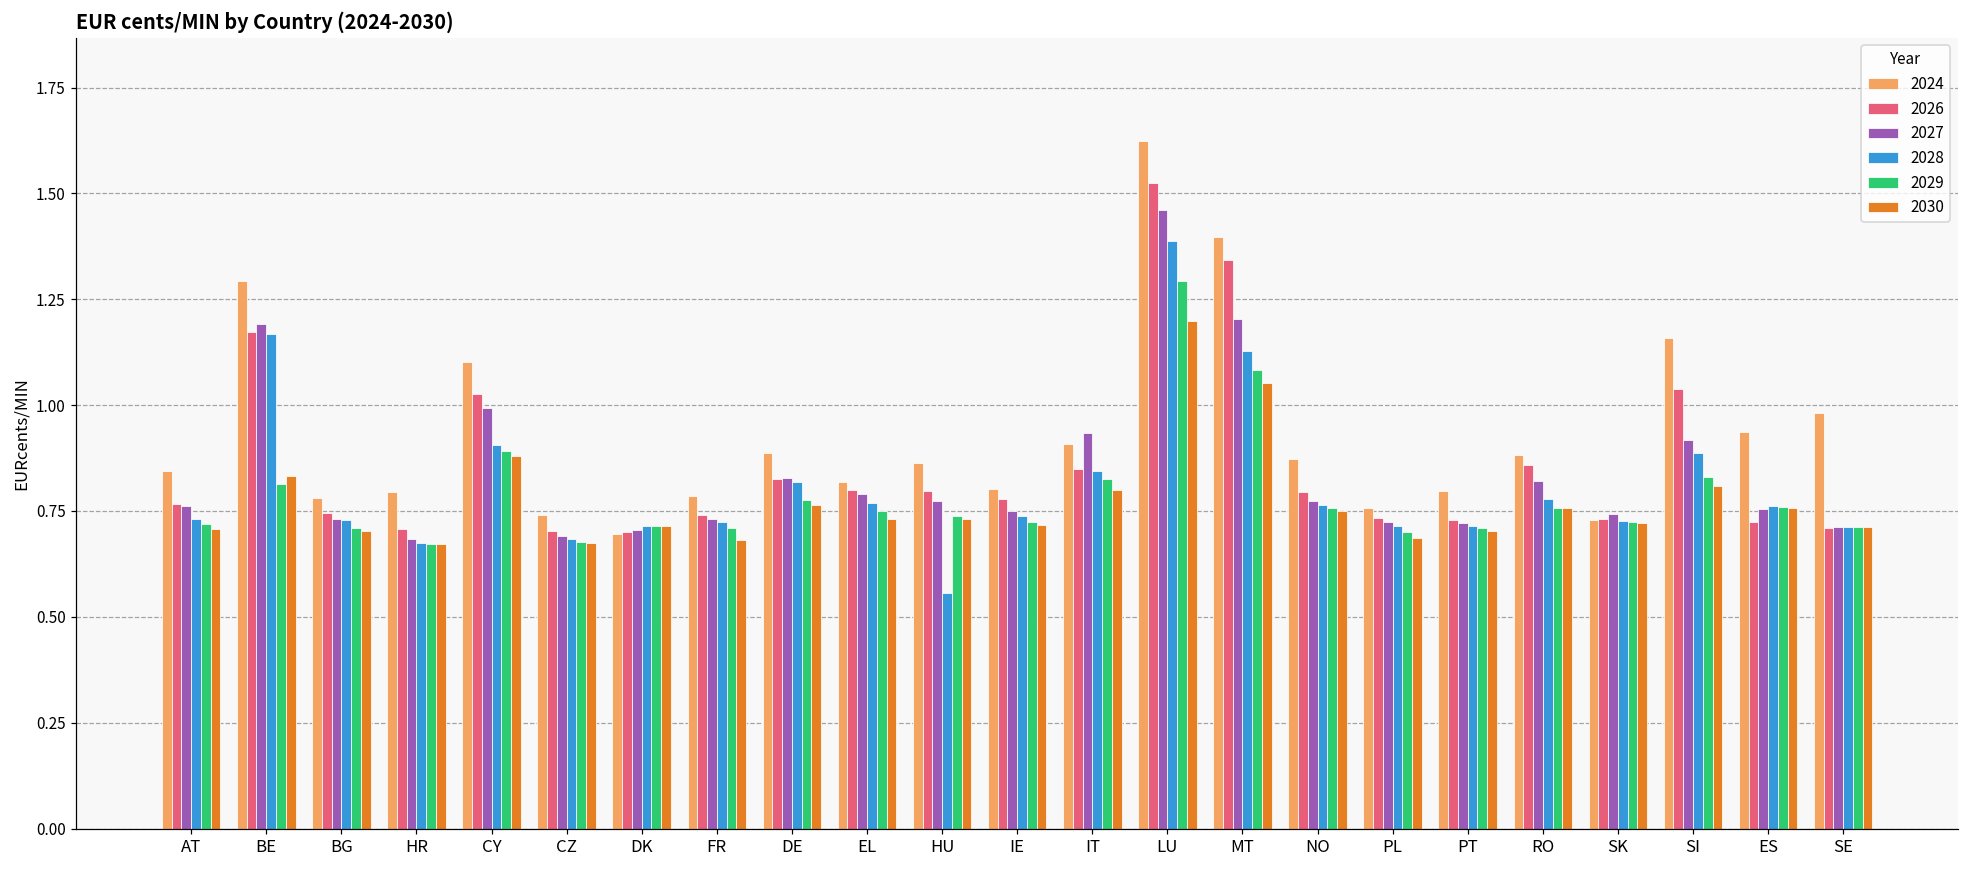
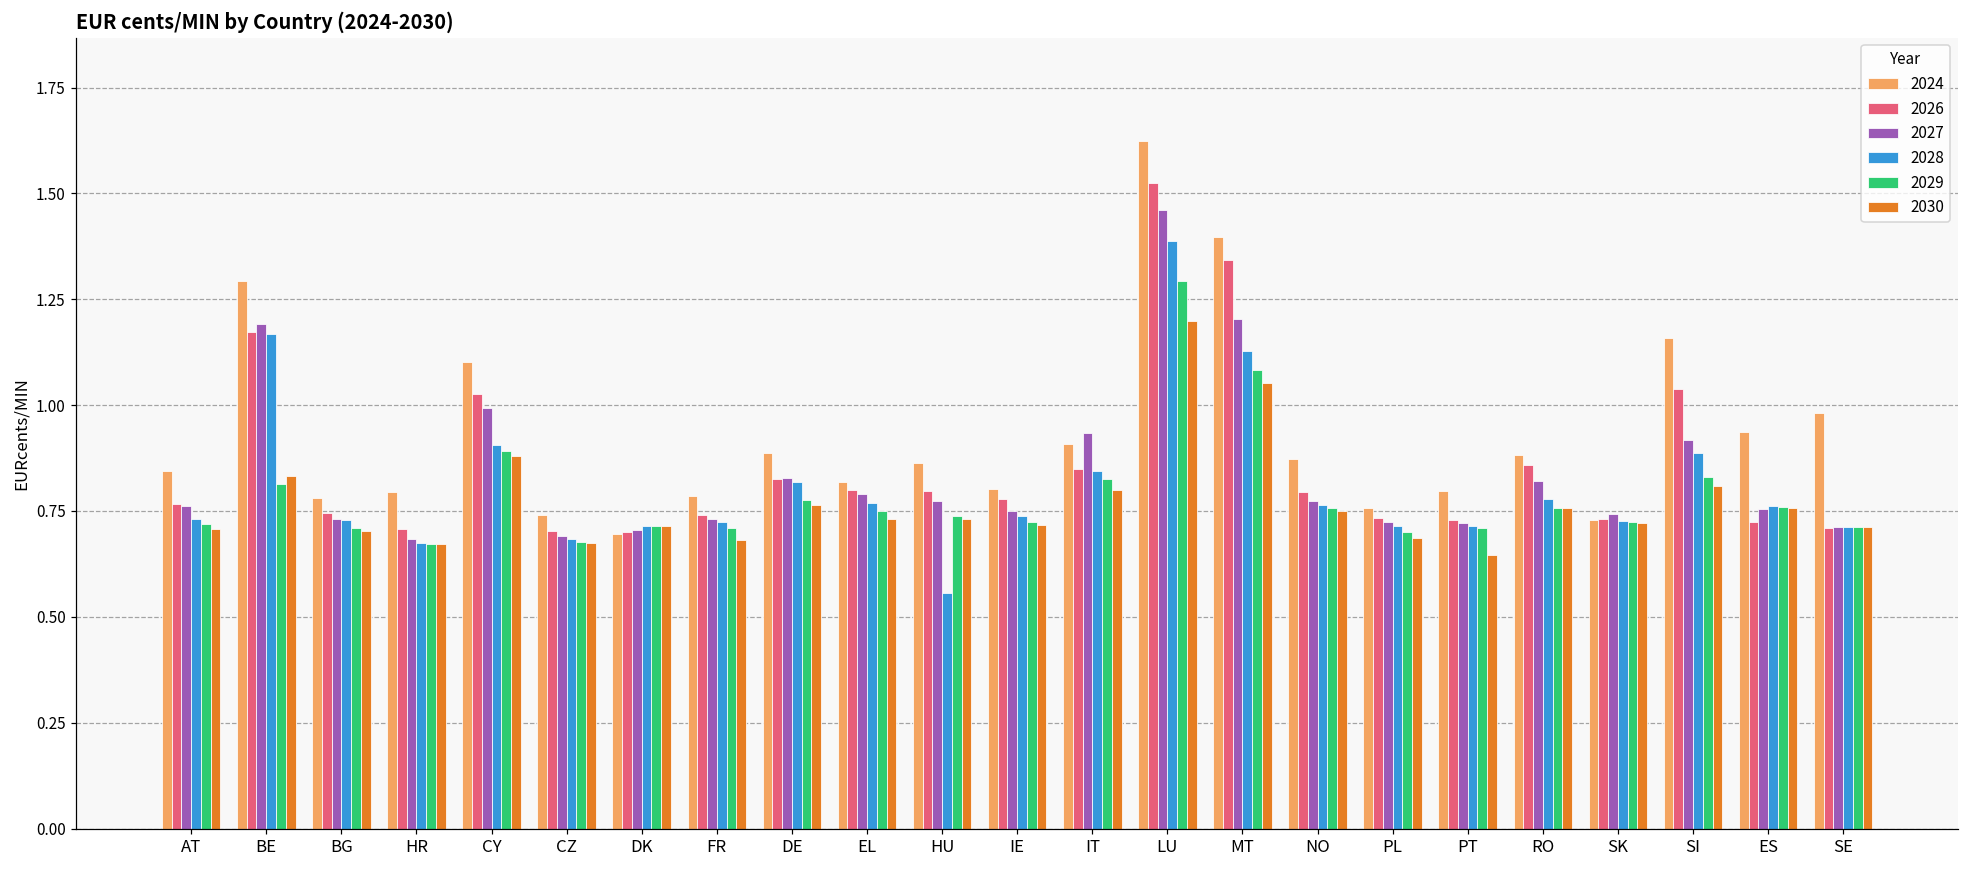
  {
    "2024": {
      "AT": 0.85,
      "BE": 1.29,
      "BG": 0.78,
      "HR": 0.79,
      "CY": 1.10,
      "CZ": 0.74,
      "DK": 0.70,
      "FR": 0.79,
      "DE": 0.89,
      "EL": 0.82,
      "HU": 0.86,
      "IE": 0.80,
      "IT": 0.91,
      "LU": 1.62,
      "MT": 1.40,
      "NO": 0.87,
      "PL": 0.76,
      "PT": 0.80,
      "RO": 0.88,
      "SK": 0.73,
      "SI": 1.16,
      "ES": 0.94,
      "SE": 0.98
    },
    "2026": {
      "AT": 0.77,
      "BE": 1.17,
      "BG": 0.75,
      "HR": 0.71,
      "CY": 1.03,
      "CZ": 0.70,
      "DK": 0.70,
      "FR": 0.74,
      "DE": 0.83,
      "EL": 0.80,
      "HU": 0.80,
      "IE": 0.78,
      "IT": 0.85,
      "LU": 1.53,
      "MT": 1.34,
      "NO": 0.80,
      "PL": 0.73,
      "PT": 0.73,
      "RO": 0.86,
      "SK": 0.73,
      "SI": 1.04,
      "ES": 0.72,
      "SE": 0.71
    },
    "2027": {
      "AT": 0.76,
      "BE": 1.19,
      "BG": 0.73,
      "HR": 0.68,
      "CY": 0.99,
      "CZ": 0.69,
      "DK": 0.71,
      "FR": 0.73,
      "DE": 0.83,
      "EL": 0.79,
      "HU": 0.77,
      "IE": 0.75,
      "IT": 0.93,
      "LU": 1.46,
      "MT": 1.20,
      "NO": 0.77,
      "PL": 0.72,
      "PT": 0.72,
      "RO": 0.82,
      "SK": 0.74,
      "SI": 0.92,
      "ES": 0.76,
      "SE": 0.71
    },
    "2028": {
      "AT": 0.73,
      "BE": 1.17,
      "BG": 0.73,
      "HR": 0.67,
      "CY": 0.91,
      "CZ": 0.68,
      "DK": 0.72,
      "FR": 0.72,
      "DE": 0.82,
      "EL": 0.77,
      "HU": 0.56,
      "IE": 0.74,
      "IT": 0.85,
      "LU": 1.39,
      "MT": 1.13,
      "NO": 0.76,
      "PL": 0.71,
      "PT": 0.71,
      "RO": 0.78,
      "SK": 0.73,
      "SI": 0.89,
      "ES": 0.76,
      "SE": 0.71
    },
    "2029": {
      "AT": 0.72,
      "BE": 0.81,
      "BG": 0.71,
      "HR": 0.67,
      "CY": 0.89,
      "CZ": 0.68,
      "DK": 0.71,
      "FR": 0.71,
      "DE": 0.78,
      "EL": 0.75,
      "HU": 0.74,
      "IE": 0.72,
      "IT": 0.83,
      "LU": 1.29,
      "MT": 1.08,
      "NO": 0.76,
      "PL": 0.70,
      "PT": 0.71,
      "RO": 0.76,
      "SK": 0.72,
      "SI": 0.83,
      "ES": 0.76,
      "SE": 0.71
    },
    "2030": {
      "AT": 0.71,
      "BE": 0.83,
      "BG": 0.70,
      "HR": 0.67,
      "CY": 0.88,
      "CZ": 0.67,
      "DK": 0.71,
      "FR": 0.68,
      "DE": 0.76,
      "EL": 0.73,
      "HU": 0.73,
      "IE": 0.72,
      "IT": 0.80,
      "LU": 1.20,
      "MT": 1.05,
      "NO": 0.75,
      "PL": 0.69,
-     "PT": 0.70,
+     "PT": 0.65,
      "RO": 0.76,
      "SK": 0.72,
      "SI": 0.81,
      "ES": 0.76,
      "SE": 0.71
    }
  }
